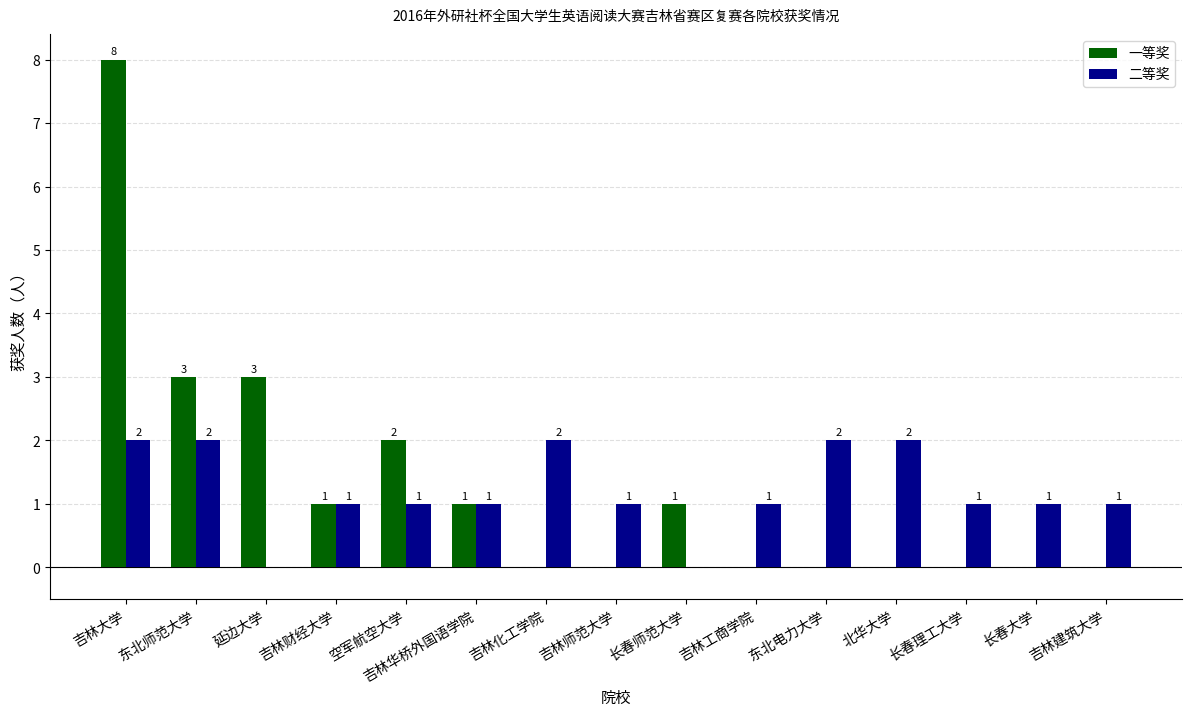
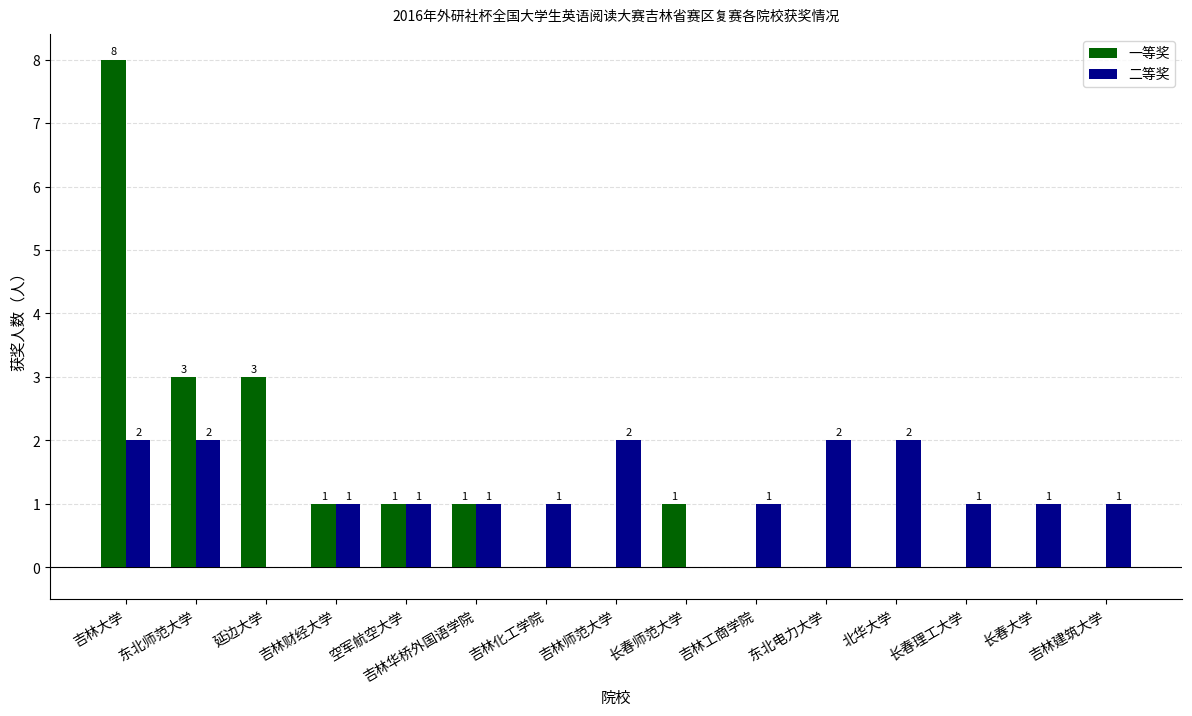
  {
    "一等奖": {
      "吉林大学": 8,
      "东北师范大学": 3,
      "延边大学": 3,
      "吉林财经大学": 1,
-     "空军航空大学": 2,
+     "空军航空大学": 1,
      "吉林华桥外国语学院": 1,
      "长春师范大学": 1
    },
    "二等奖": {
      "吉林大学": 2,
      "东北师范大学": 2,
      "吉林财经大学": 1,
      "空军航空大学": 1,
      "吉林华桥外国语学院": 1,
-     "吉林化工学院": 2,
-     "吉林师范大学": 1,
+     "吉林化工学院": 1,
+     "吉林师范大学": 2,
      "吉林工商学院": 1,
      "东北电力大学": 2,
      "北华大学": 2,
      "长春理工大学": 1,
      "长春大学": 1,
      "吉林建筑大学": 1
    }
  }
